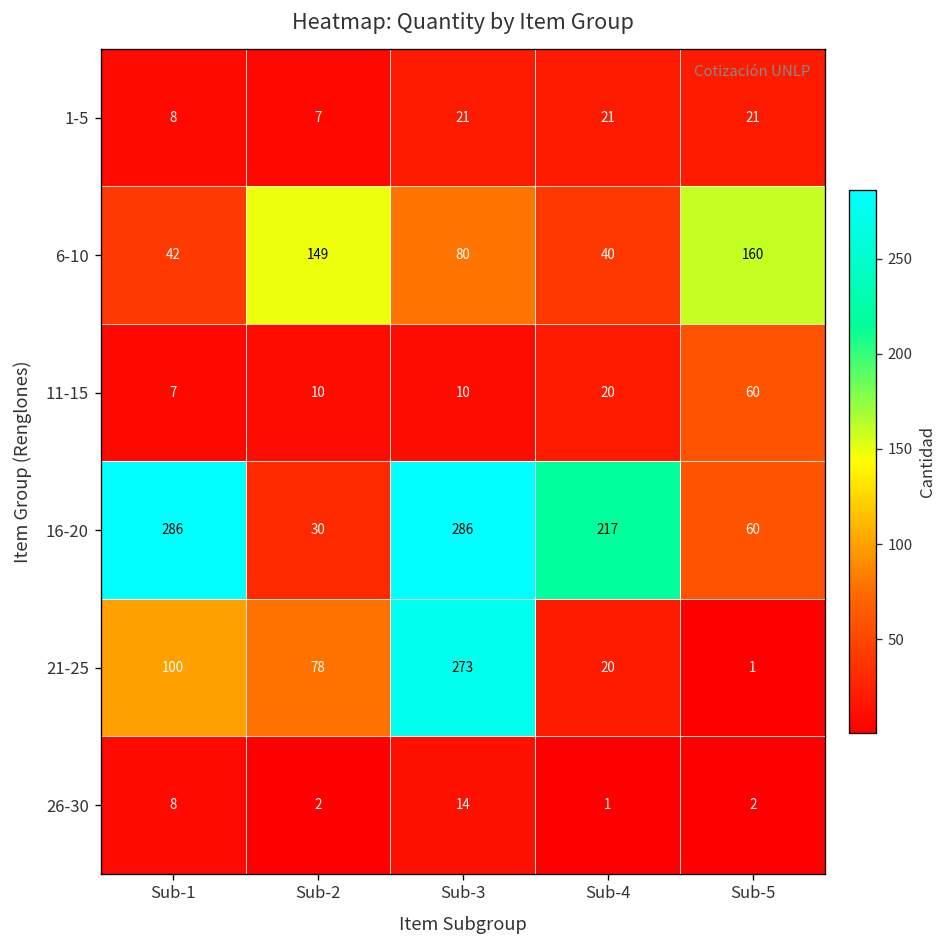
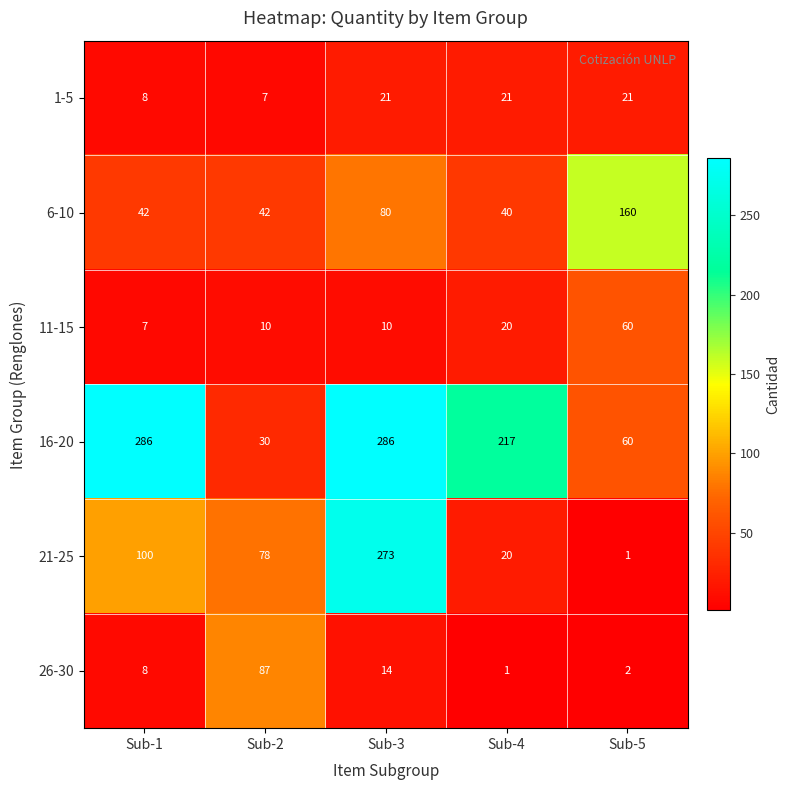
  {
    "1-5": {
      "Sub-1": 8,
      "Sub-2": 7,
      "Sub-3": 21,
      "Sub-4": 21
    },
    "6-10": {
      "Sub-1": 42,
-     "Sub-2": 149,
+     "Sub-2": 42,
      "Sub-3": 80,
      "Sub-4": 40,
      "Sub-5": 160
    },
    "11-15": {
      "Sub-1": 7,
      "Sub-2": 10,
      "Sub-3": 10,
      "Sub-4": 20,
      "Sub-5": 60
    },
    "16-20": {
      "Sub-1": 286,
      "Sub-2": 30,
      "Sub-3": 286,
      "Sub-4": 217,
      "Sub-5": 60
    },
    "21-25": {
      "Sub-1": 100,
      "Sub-2": 78,
      "Sub-3": 273,
      "Sub-4": 20,
      "Sub-5": 1
    },
    "26-30": {
      "Sub-1": 8,
-     "Sub-2": 2,
+     "Sub-2": 87,
      "Sub-3": 14,
      "Sub-4": 1,
      "Sub-5": 2
    }
  }
